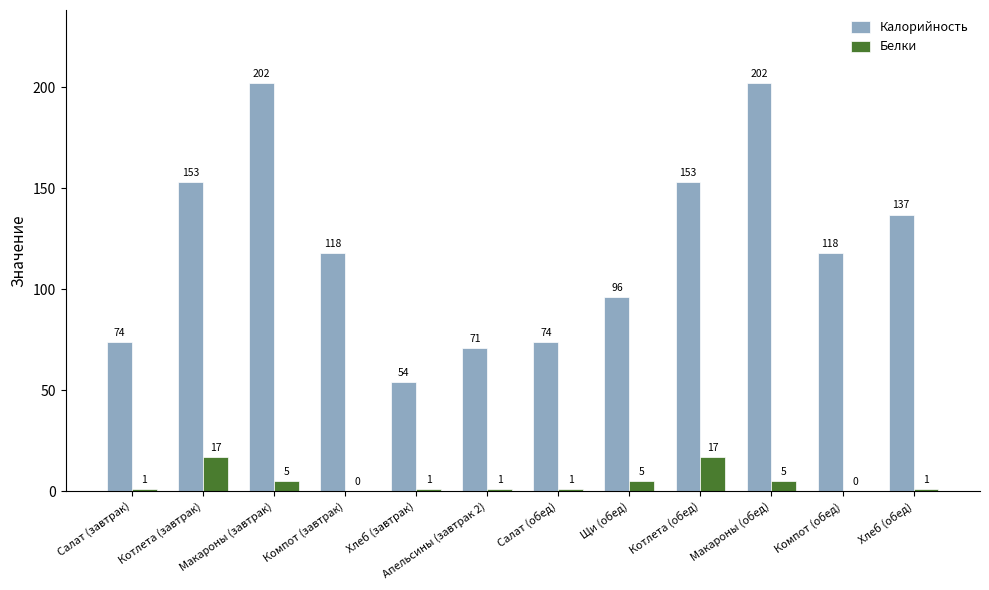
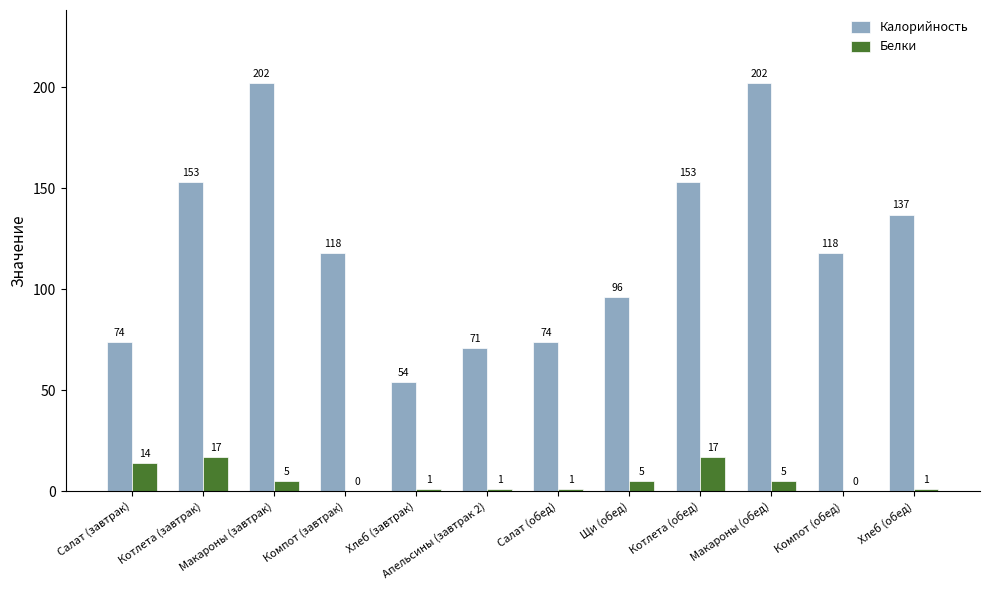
  {
    "Калорийность": {
      "Салат (завтрак)": 74,
      "Котлета (завтрак)": 153,
      "Макароны (завтрак)": 202,
      "Компот (завтрак)": 118,
      "Хлеб (завтрак)": 54,
      "Апельсины (завтрак 2)": 71,
      "Салат (обед)": 74,
      "Щи (обед)": 96,
      "Котлета (обед)": 153,
      "Макароны (обед)": 202,
      "Компот (обед)": 118,
      "Хлеб (обед)": 137
    },
    "Белки": {
-     "Салат (завтрак)": 1,
+     "Салат (завтрак)": 14,
      "Котлета (завтрак)": 17,
      "Макароны (завтрак)": 5,
      "Компот (завтрак)": 0,
      "Хлеб (завтрак)": 1,
      "Апельсины (завтрак 2)": 1,
      "Салат (обед)": 1,
      "Щи (обед)": 5,
      "Котлета (обед)": 17,
      "Макароны (обед)": 5,
      "Компот (обед)": 0,
      "Хлеб (обед)": 1
    }
  }
